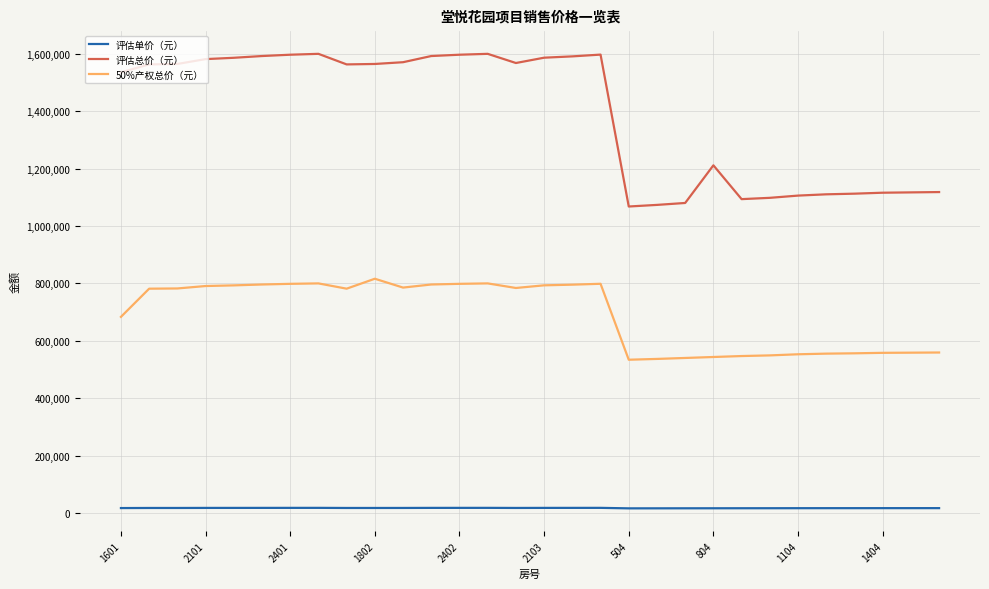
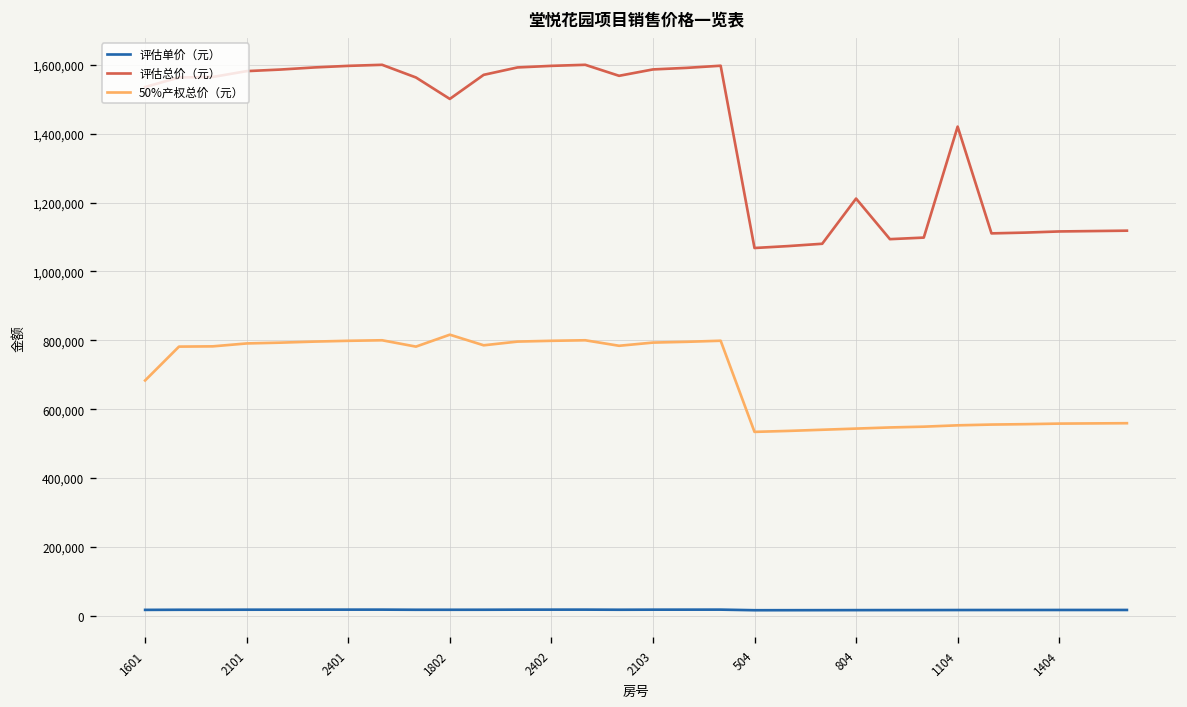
  {
    "评估单价（元）": {
      "1601": "20,000",
      "2101": "20,000",
      "2401": "20,000",
      "1802": "20,000",
      "2402": "20,000",
      "2103": "20,000",
      "504": "20,000",
      "804": "20,000",
      "1104": "20,000",
      "1404": "20,000"
    },
    "评估总价（元）": {
      "2401": "1,600,000",
-     "1802": "1,570,000",
+     "1802": "1,500,000",
      "2402": "1,600,000",
      "2103": "1,590,000",
      "504": "1,070,000",
      "804": "1,210,000",
-     "1104": "1,110,000",
+     "1104": "1,420,000",
      "1404": "1,120,000"
    },
    "50%产权总价（元）": {
      "1601": "680,000",
      "2101": "790,000",
      "2401": "800,000",
      "1802": "820,000",
      "2402": "800,000",
      "2103": "790,000",
      "504": "530,000",
      "804": "540,000",
      "1104": "550,000",
      "1404": "560,000"
    }
  }
